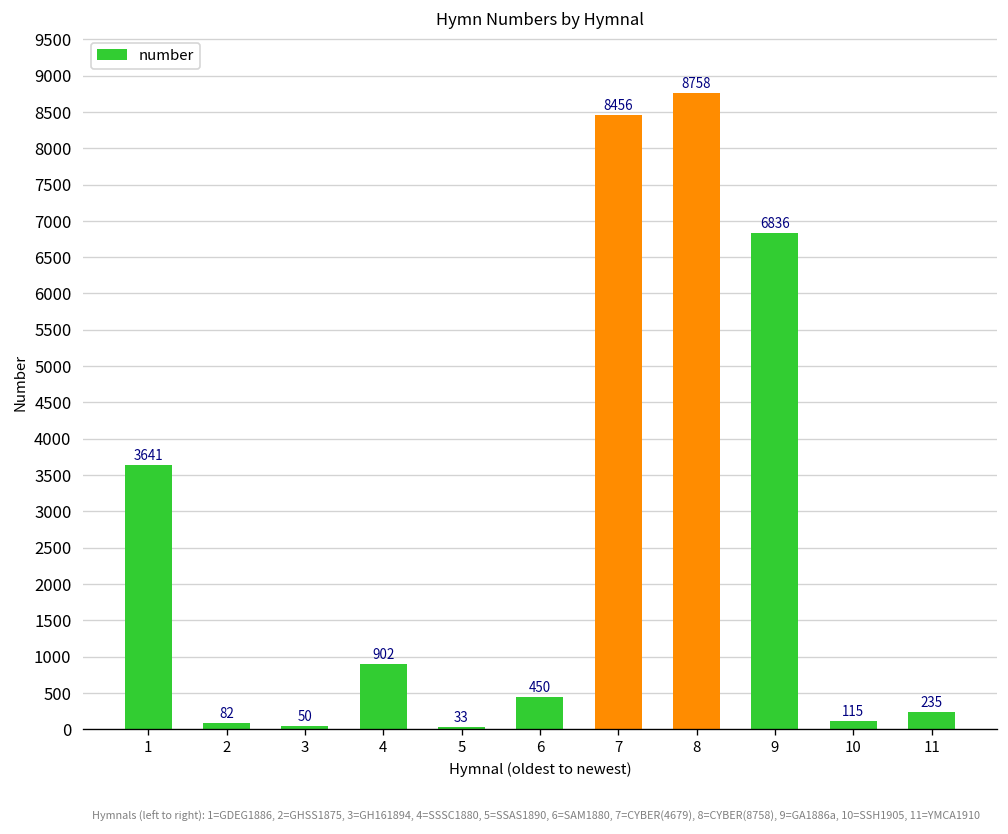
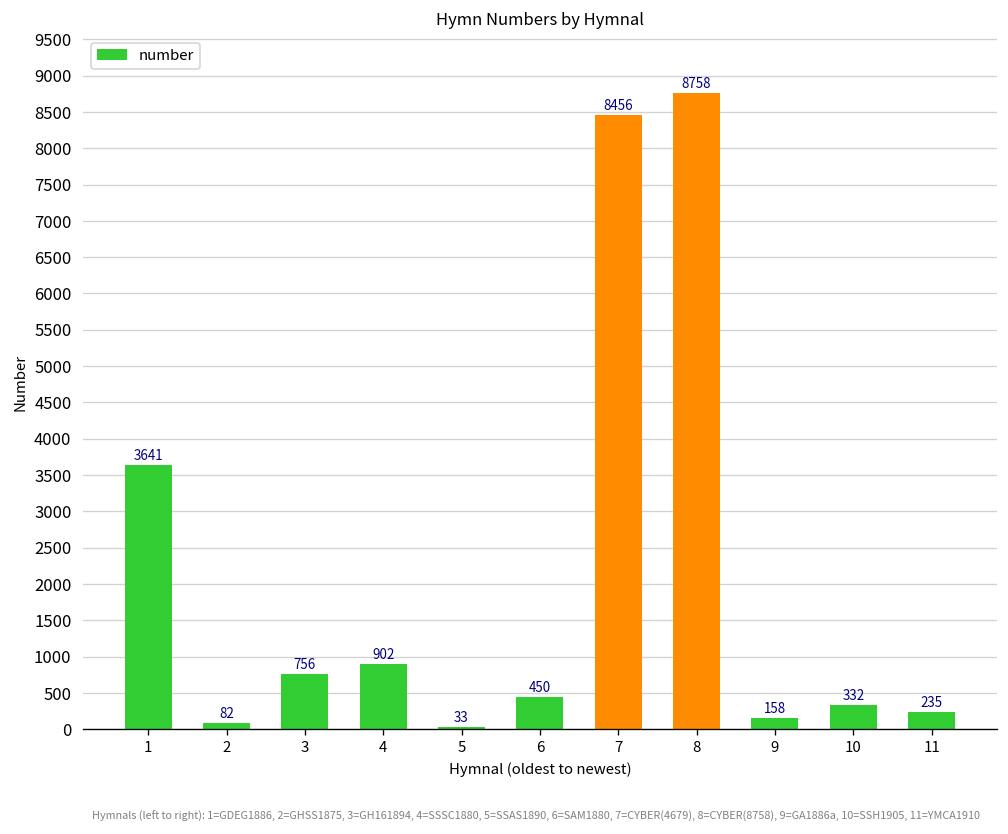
  {
    "1": 3641,
    "2": 82,
-   "3": 50,
+   "3": 756,
    "4": 902,
    "5": 33,
    "6": 450,
    "7": 8456,
    "8": 8758,
-   "9": 6836,
-   "10": 115,
+   "9": 158,
+   "10": 332,
    "11": 235
  }
